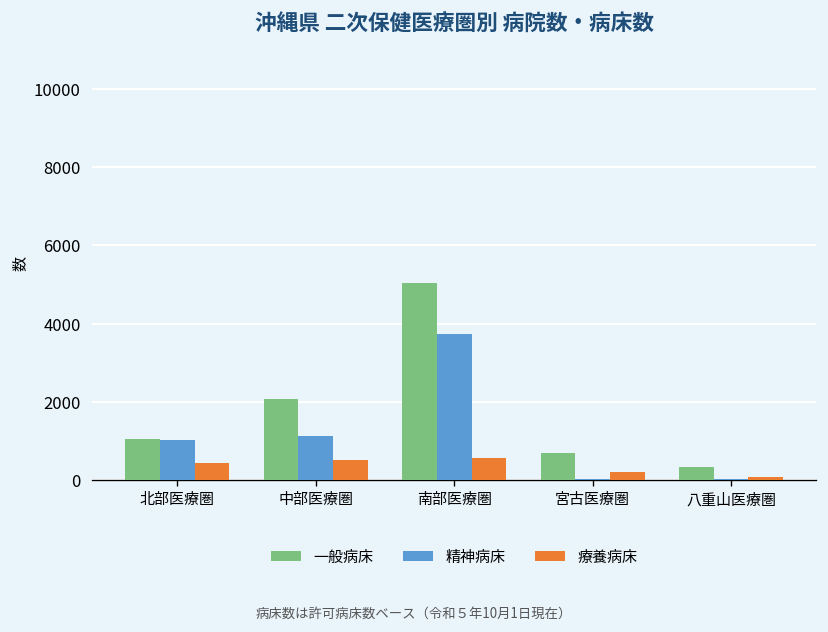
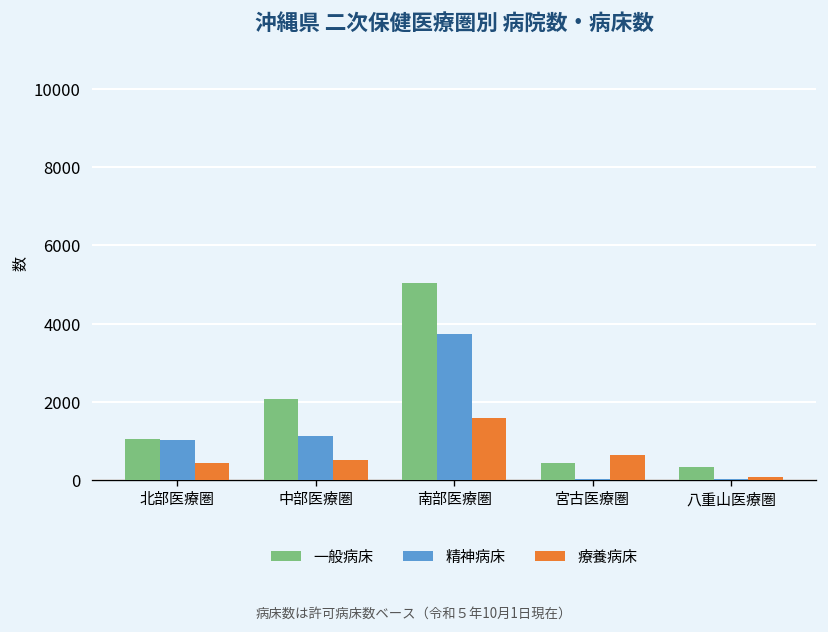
  {
    "一般病床": {
      "北部医療圏": 1100,
      "中部医療圏": 2100,
      "南部医療圏": 5000,
-     "宮古医療圏": 700,
+     "宮古医療圏": 400,
      "八重山医療圏": 300
    },
    "精神病床": {
      "北部医療圏": 1000,
      "中部医療圏": 1100,
      "南部医療圏": 3700
    },
    "療養病床": {
      "北部医療圏": 400,
      "中部医療圏": 500,
-     "南部医療圏": 600,
-     "宮古医療圏": 200,
+     "南部医療圏": 1600,
+     "宮古医療圏": 700,
      "八重山医療圏": 100
    }
  }
